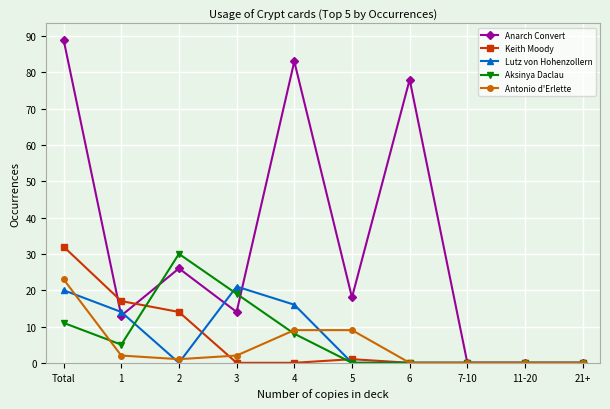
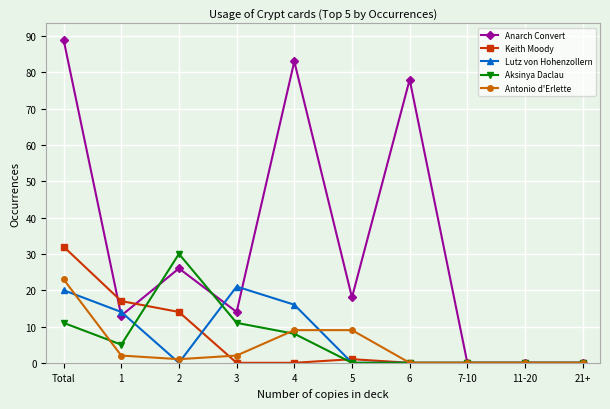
  {
    "Anarch Convert": {
      "Total": 89,
      "1": 13,
      "2": 26,
      "3": 14,
      "4": 83,
      "5": 18,
      "6": 78
    },
    "Lutz von Hohenzollern": {
      "Total": 20,
      "1": 14,
      "2": 0,
      "3": 21,
      "4": 16
    },
    "Aksinya Daclau": {
      "Total": 11,
      "1": 5,
      "2": 30,
-     "3": 19,
+     "3": 11,
      "4": 8
    }
  }
